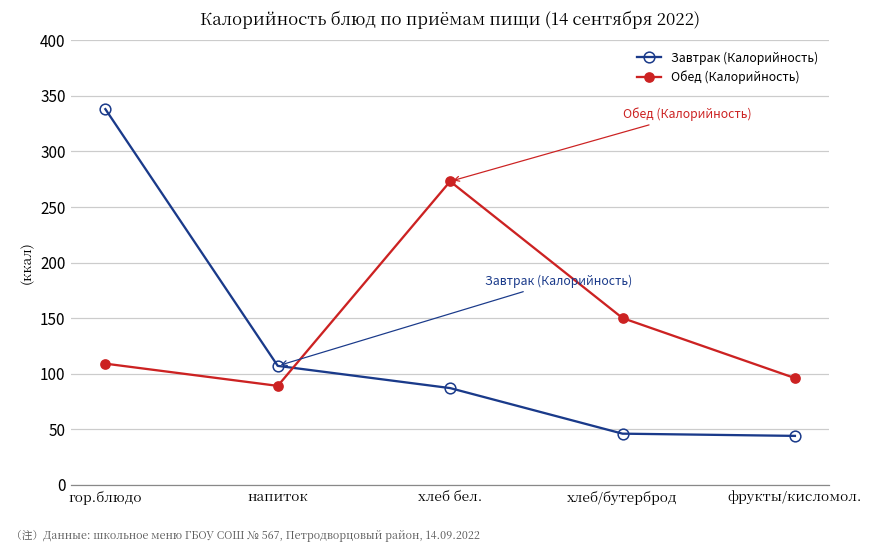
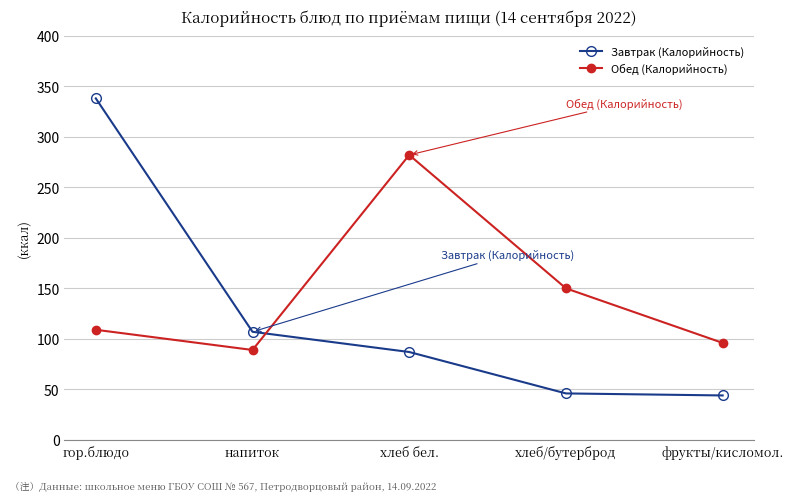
  {
    "Завтрак (Калорийность)": {
      "гор.блюдо": 338,
      "напиток": 107,
      "хлеб бел.": 87,
      "хлеб/бутерброд": 46,
      "фрукты/кисломол.": 44
    },
    "Обед (Калорийность)": {
      "гор.блюдо": 109,
      "напиток": 89,
-     "хлеб бел.": 273,
+     "хлеб бел.": 282,
      "хлеб/бутерброд": 150,
      "фрукты/кисломол.": 96
    }
  }
